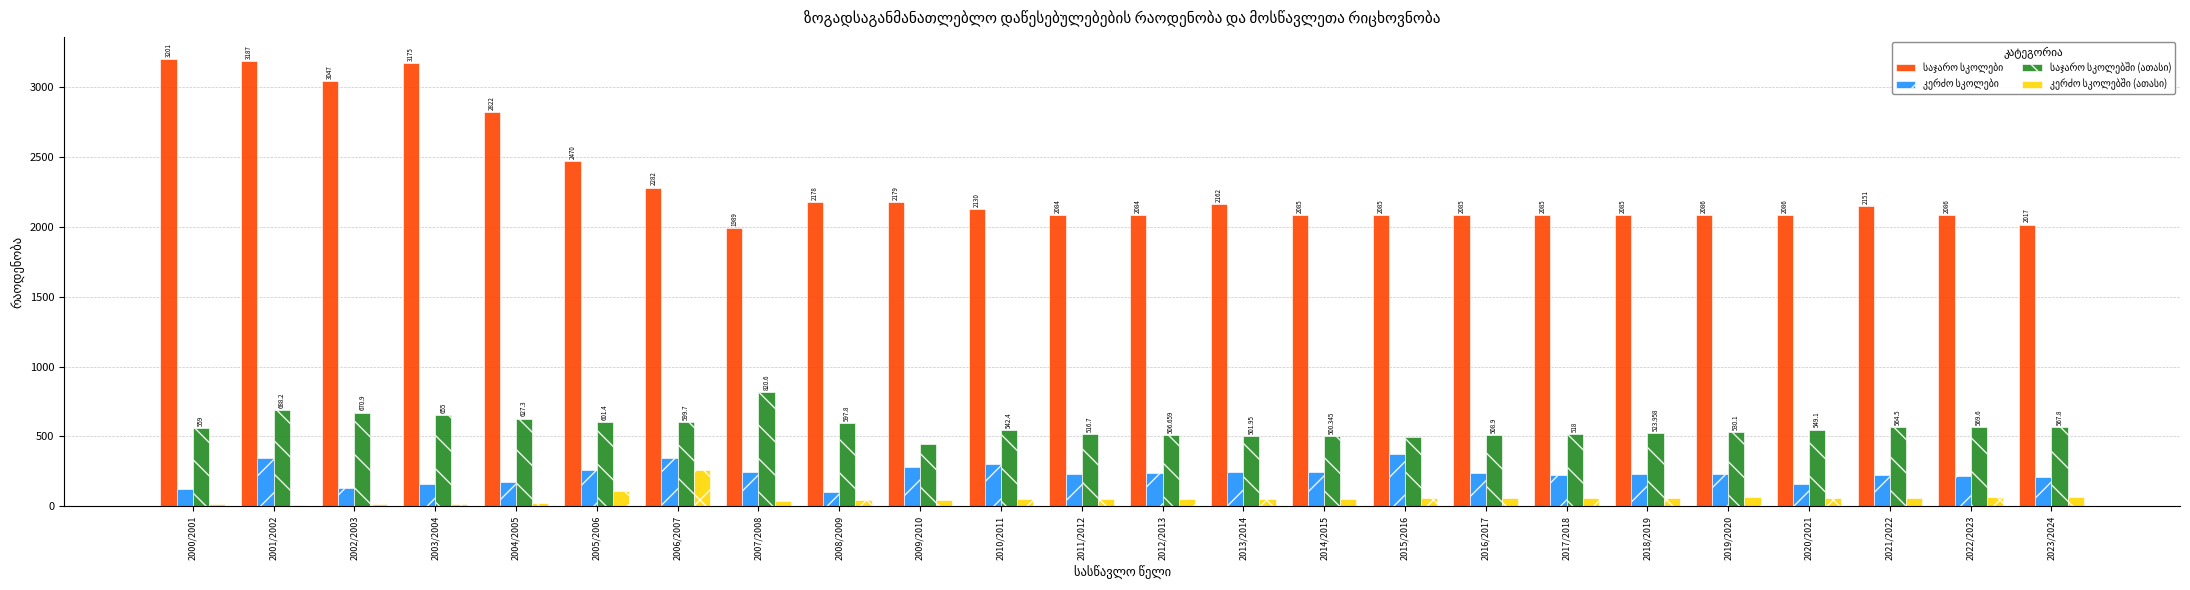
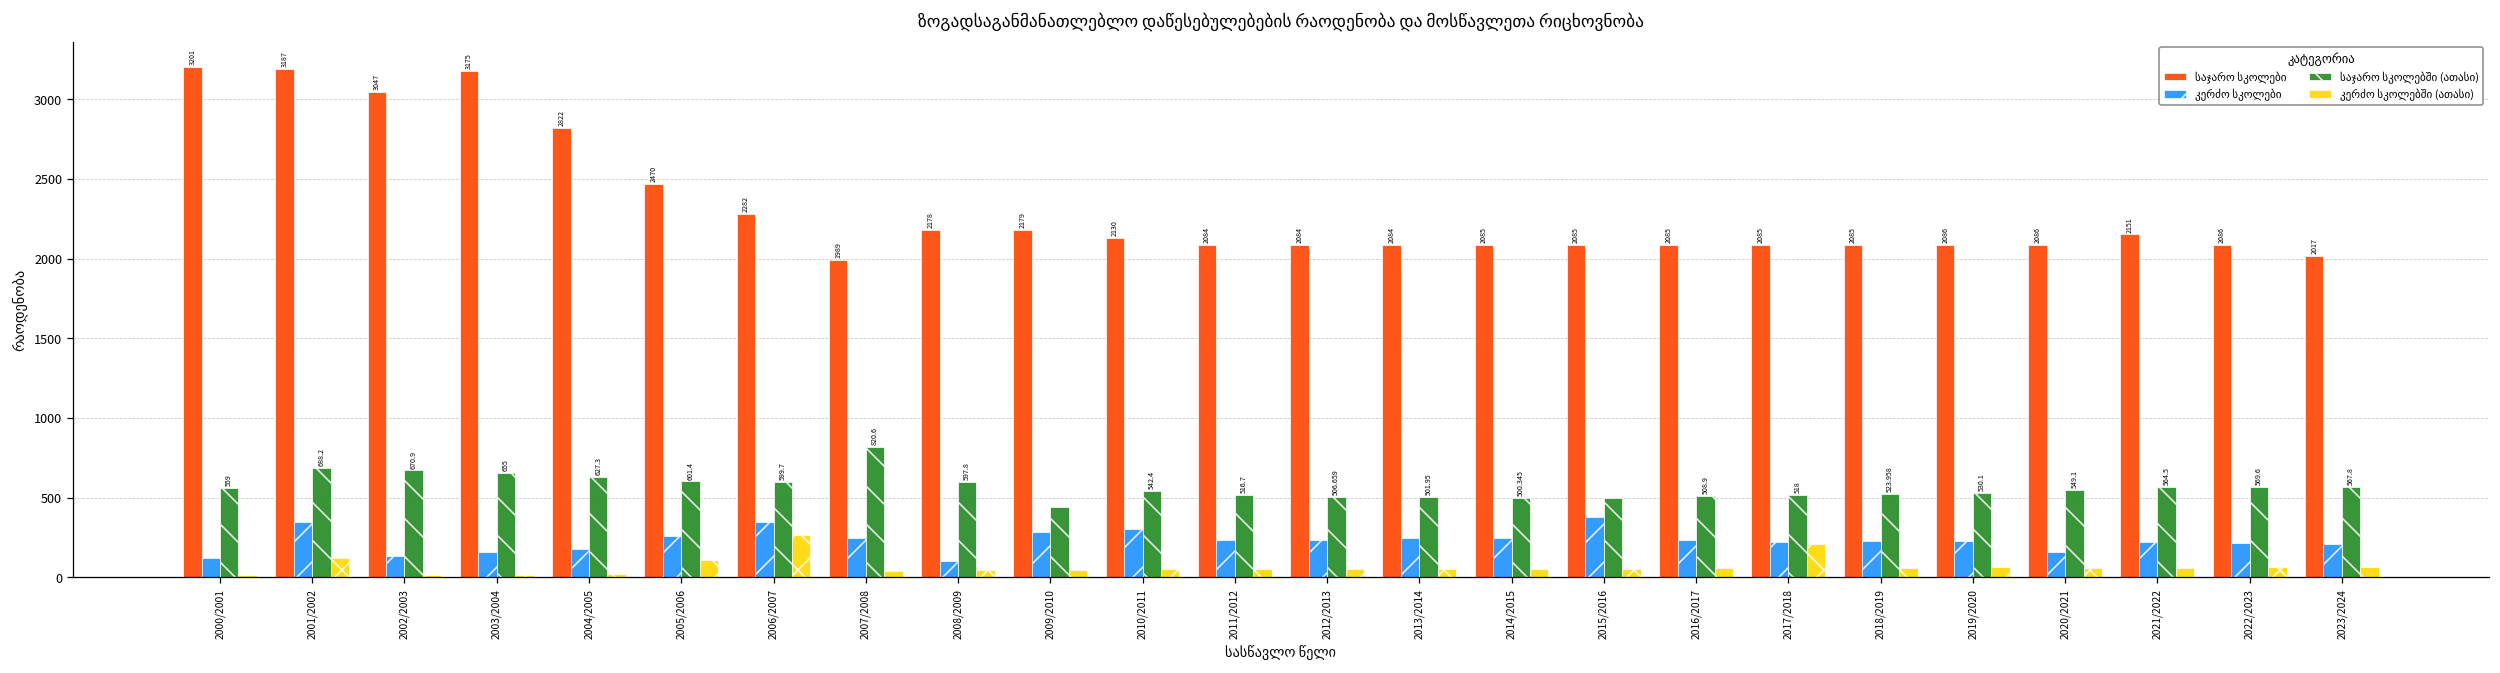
  {
    "საჯარო სკოლები": {
      "2000/2001": 3201,
      "2001/2002": 3187,
      "2002/2003": 3047,
      "2003/2004": 3175,
      "2004/2005": 2822,
      "2005/2006": 2470,
      "2006/2007": 2282,
      "2007/2008": 1989,
      "2008/2009": 2178,
      "2009/2010": 2179,
      "2010/2011": 2130,
      "2011/2012": 2084,
      "2012/2013": 2084,
-     "2013/2014": 2162,
+     "2013/2014": 2084,
      "2014/2015": 2085,
      "2015/2016": 2085,
      "2016/2017": 2085,
      "2017/2018": 2085,
      "2018/2019": 2085,
      "2019/2020": 2086,
      "2020/2021": 2086,
      "2021/2022": 2151,
      "2022/2023": 2086,
      "2023/2024": 2017
    },
    "კერძო სკოლები": {
      "2000/2001": 120,
      "2001/2002": 350,
      "2002/2003": 130,
      "2003/2004": 160,
      "2004/2005": 180,
      "2005/2006": 260,
      "2006/2007": 350,
      "2007/2008": 250,
      "2008/2009": 100,
      "2009/2010": 280,
      "2010/2011": 300,
      "2011/2012": 230,
      "2012/2013": 240,
      "2013/2014": 240,
      "2014/2015": 250,
      "2015/2016": 380,
      "2016/2017": 240,
      "2017/2018": 220,
      "2018/2019": 230,
      "2019/2020": 230,
      "2020/2021": 160,
      "2021/2022": 220,
      "2022/2023": 220,
      "2023/2024": 210
    },
    "საჯარო სკოლებში (ათასი)": {
      "2000/2001": 559,
      "2001/2002": 688.2,
      "2002/2003": 670.9,
      "2003/2004": 655,
      "2004/2005": 627.3,
      "2005/2006": 601.4,
      "2006/2007": 599.7,
      "2007/2008": 820.6,
      "2008/2009": 597.8,
      "2010/2011": 542.4,
      "2011/2012": 516.7,
      "2012/2013": 506.659,
      "2013/2014": 501.95,
      "2014/2015": 500.345,
      "2016/2017": 508.9,
      "2017/2018": 518,
      "2018/2019": 523.958,
      "2019/2020": 530.1,
      "2020/2021": 549.1,
      "2021/2022": 564.5,
      "2022/2023": 569.6,
      "2023/2024": 567.8
    },
    "კერძო სკოლებში (ათასი)": {
-     "2001/2002": 10,
+     "2001/2002": 120,
      "2004/2005": 20,
      "2005/2006": 110,
      "2006/2007": 260,
      "2007/2008": 40,
      "2008/2009": 50,
      "2009/2010": 50,
      "2010/2011": 50,
      "2011/2012": 50,
      "2012/2013": 50,
      "2013/2014": 50,
      "2014/2015": 50,
      "2015/2016": 60,
      "2016/2017": 60,
-     "2017/2018": 60,
+     "2017/2018": 210,
      "2018/2019": 60,
      "2019/2020": 60,
      "2020/2021": 60,
      "2021/2022": 60,
      "2022/2023": 60,
      "2023/2024": 70
    }
  }
